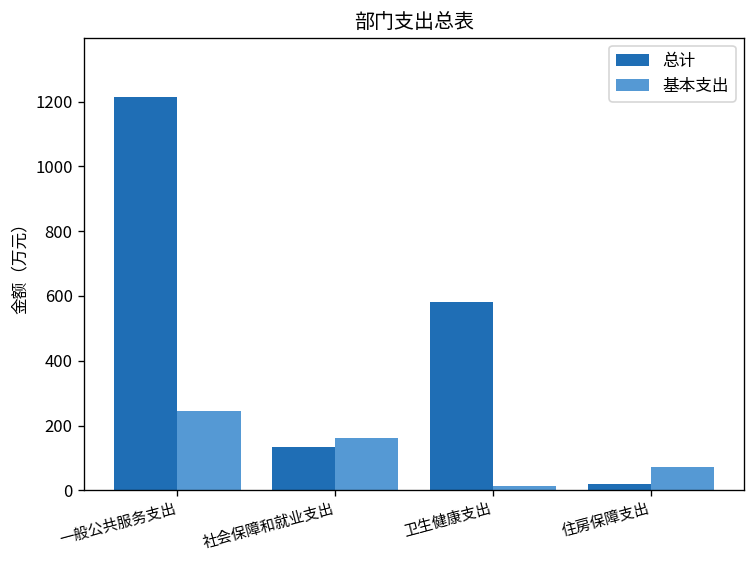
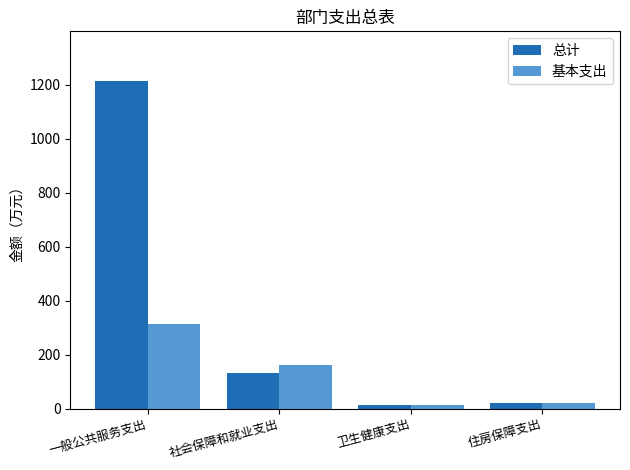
  {
    "总计": {
      "一般公共服务支出": 1210,
      "社会保障和就业支出": 130,
-     "卫生健康支出": 580,
+     "卫生健康支出": 10,
      "住房保障支出": 20
    },
    "基本支出": {
-     "一般公共服务支出": 250,
+     "一般公共服务支出": 320,
      "社会保障和就业支出": 160,
      "卫生健康支出": 10,
-     "住房保障支出": 70
+     "住房保障支出": 20
    }
  }
